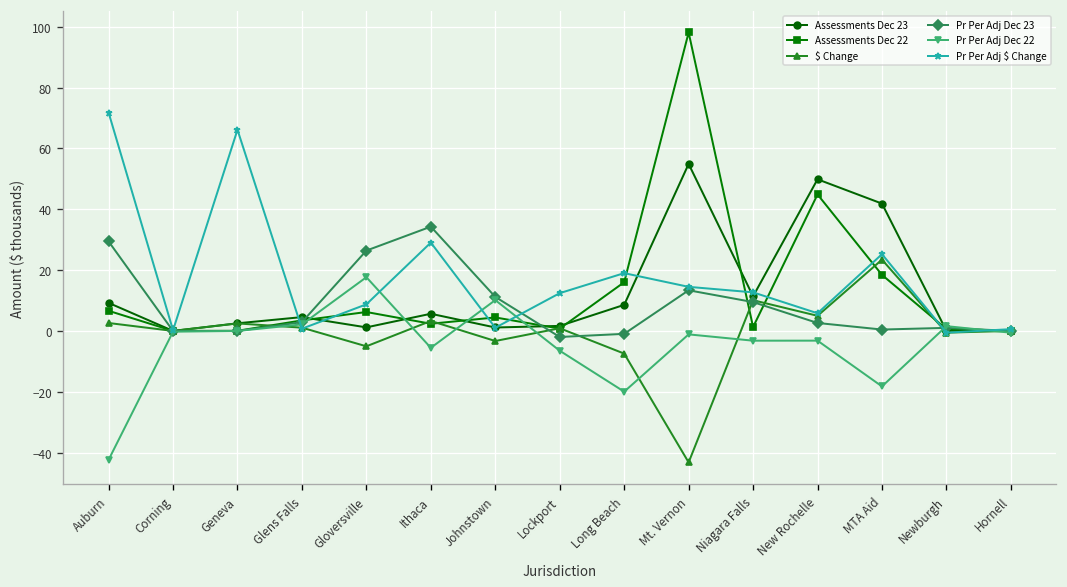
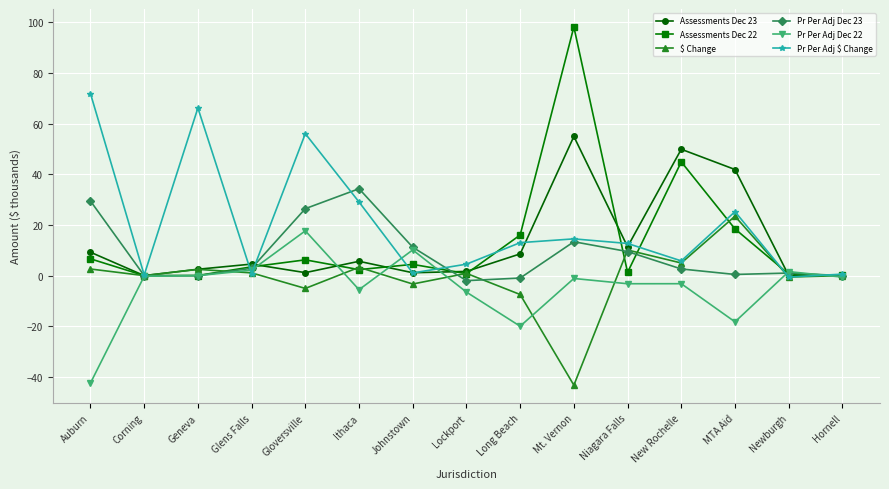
  {
    "Pr Per Adj $ Change": {
      "Auburn": 72,
      "Geneva": 66,
-     "Gloversville": 9,
+     "Gloversville": 56,
      "Ithaca": 29,
-     "Lockport": 12,
-     "Long Beach": 19,
+     "Lockport": 5,
+     "Long Beach": 13,
      "Mt. Vernon": 15,
      "Niagara Falls": 13,
      "MTA Aid": 25
    }
  }
